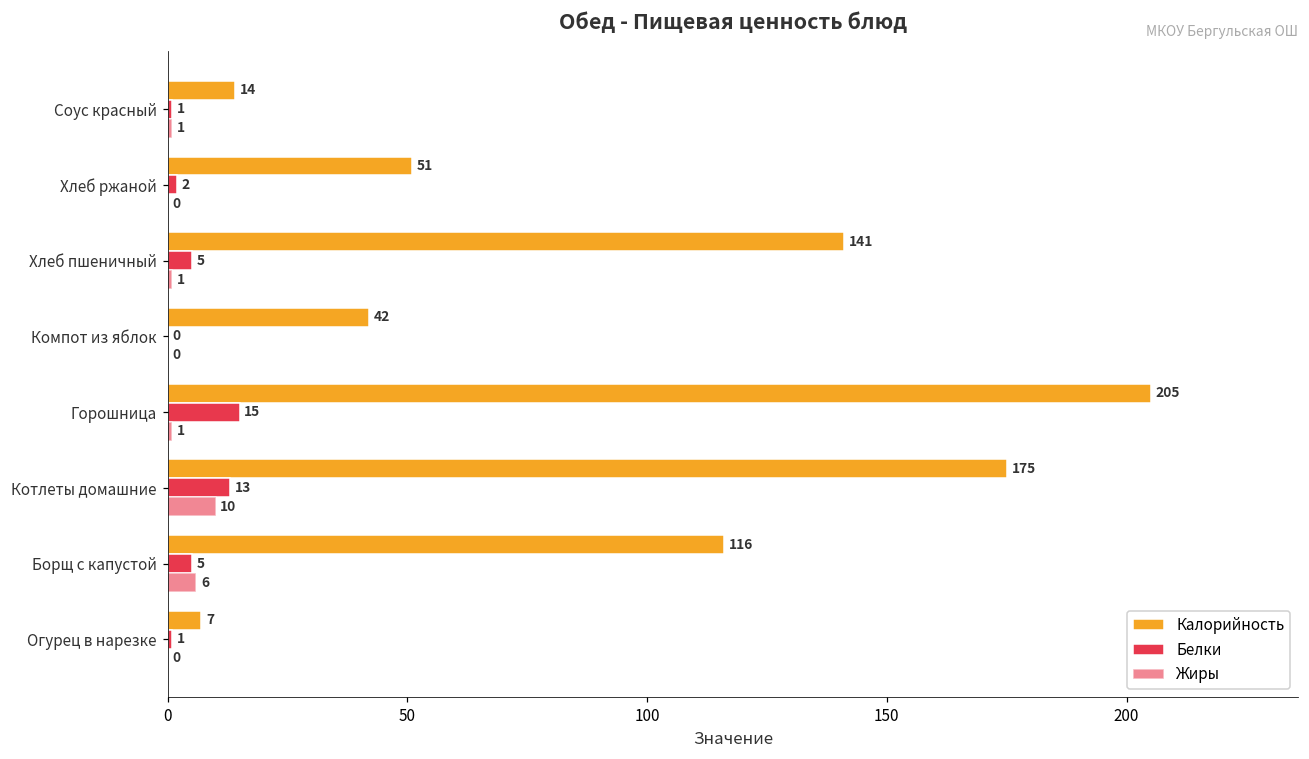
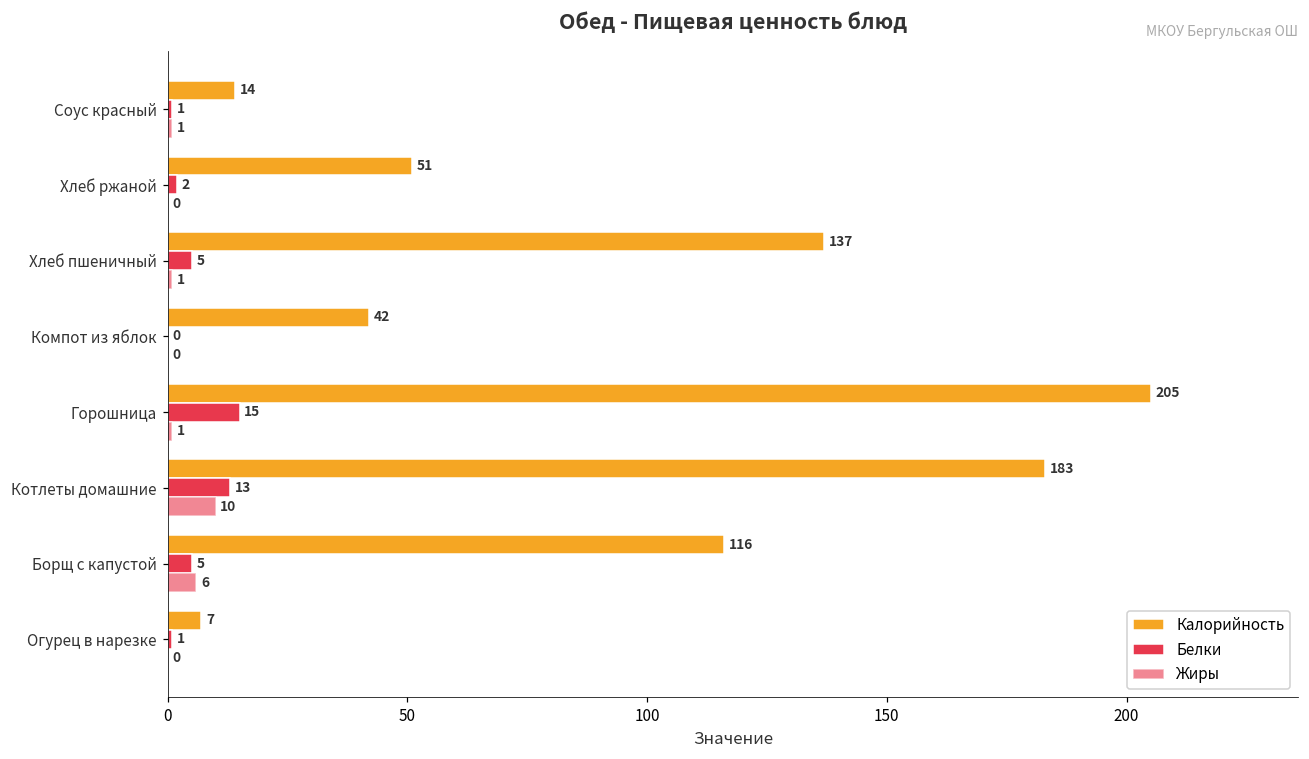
  {
    "Калорийность": {
      "Соус красный": 14,
      "Хлеб ржаной": 51,
-     "Хлеб пшеничный": 141,
+     "Хлеб пшеничный": 137,
      "Компот из яблок": 42,
      "Горошница": 205,
-     "Котлеты домашние": 175,
+     "Котлеты домашние": 183,
      "Борщ с капустой": 116,
      "Огурец в нарезке": 7
    }
  }
